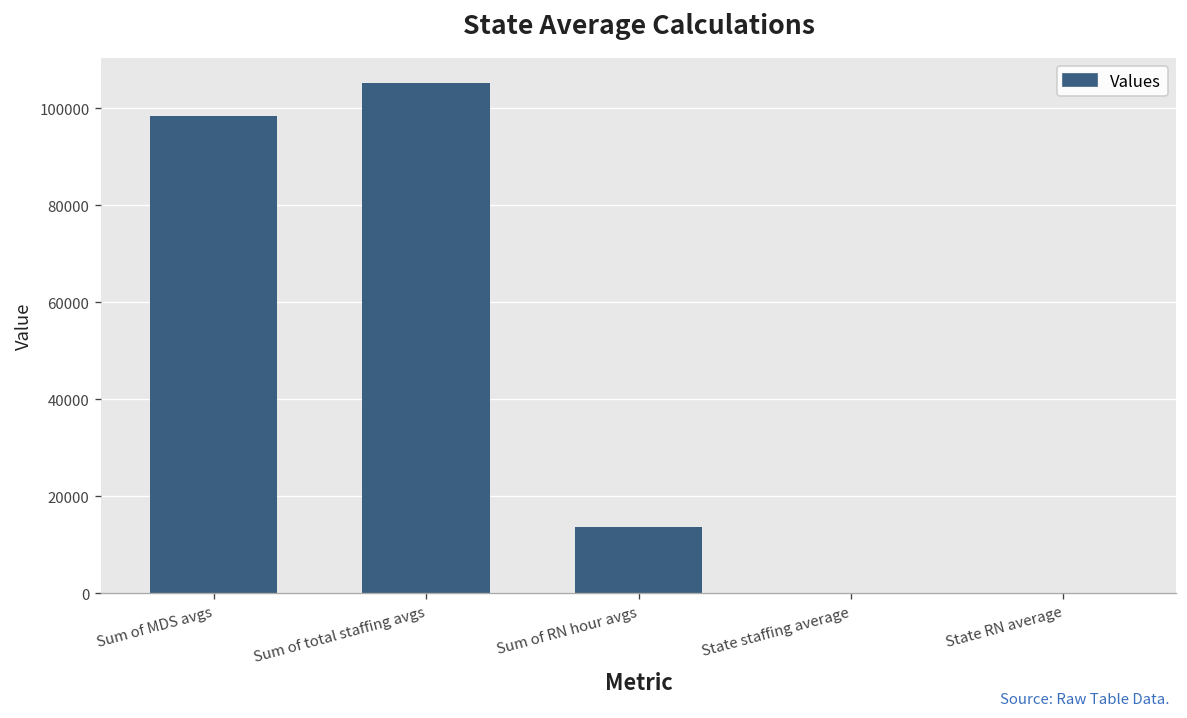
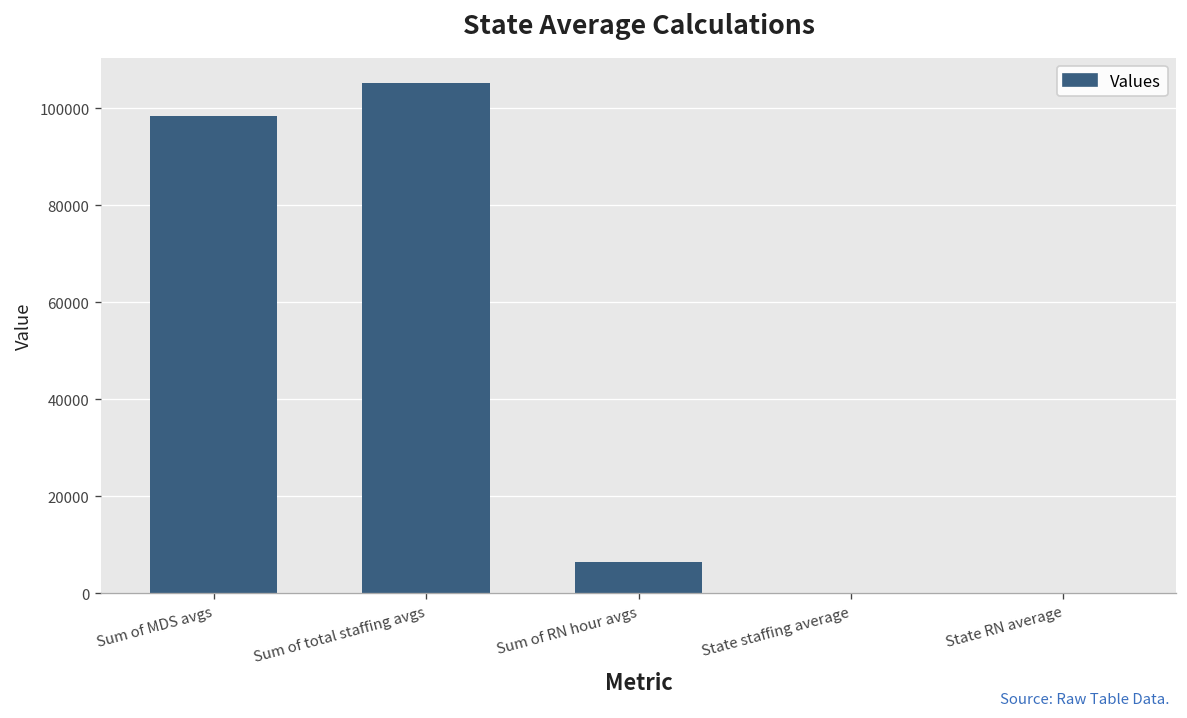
  {
    "Sum of MDS avgs": 98000,
    "Sum of total staffing avgs": 105000,
-   "Sum of RN hour avgs": 14000
+   "Sum of RN hour avgs": 7000
  }
